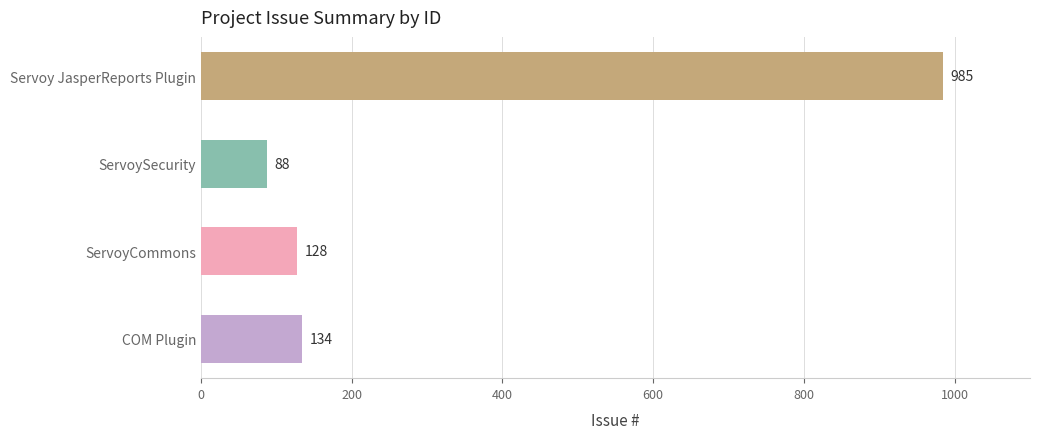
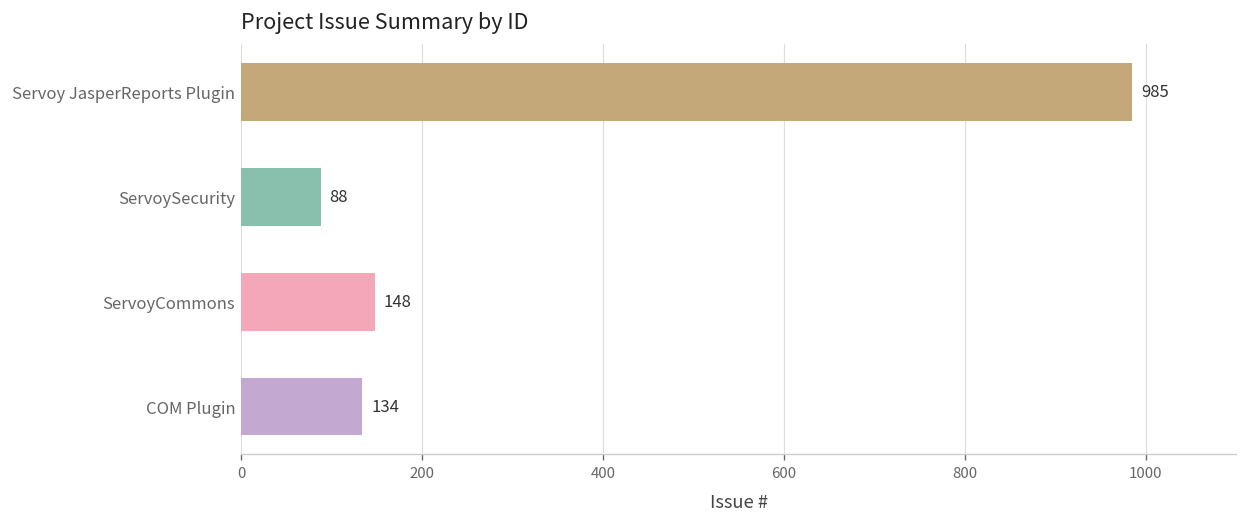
  {
    "Servoy JasperReports Plugin": 985,
    "ServoySecurity": 88,
-   "ServoyCommons": 128,
+   "ServoyCommons": 148,
    "COM Plugin": 134
  }
